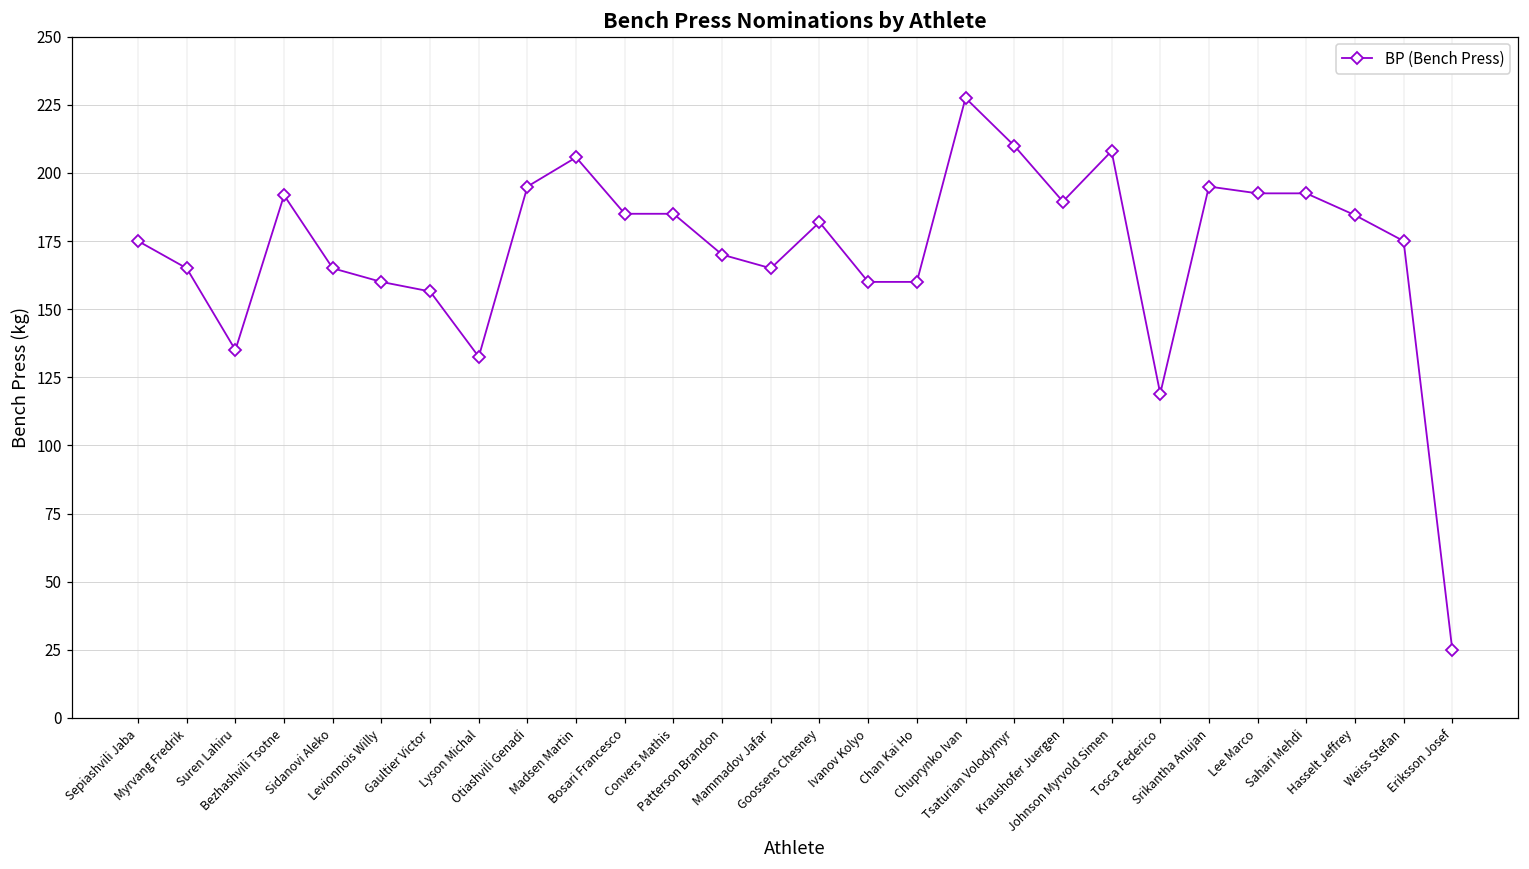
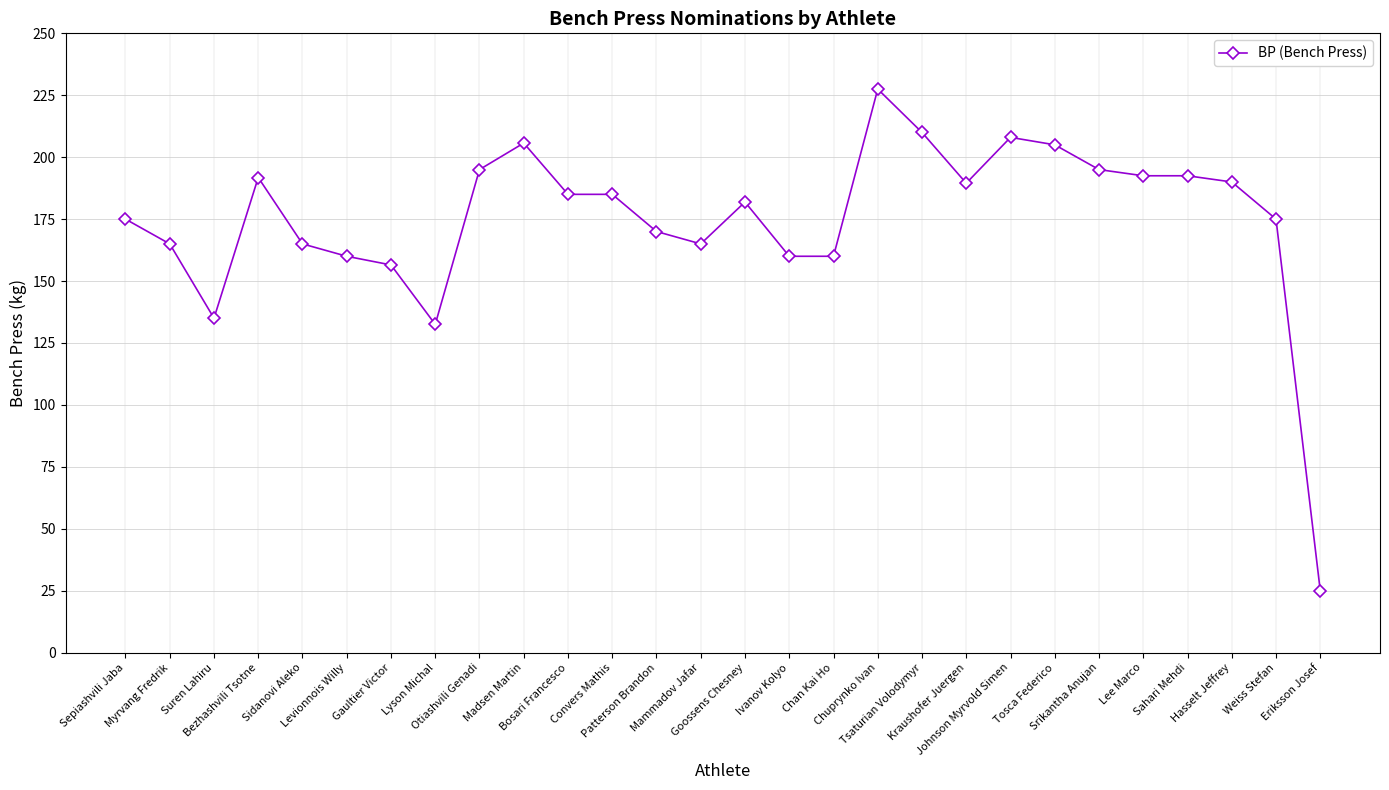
  {
    "Sepiashvili Jaba": 175,
    "Myrvang Fredrik": 165,
    "Suren Lahiru": 135,
    "Bezhashvili Tsotne": 192,
    "Sidanovi Aleko": 165,
    "Levionnois Willy": 160,
    "Gaultier Victor": 157,
    "Lyson Michal": 133,
    "Otiashvili Genadi": 195,
    "Madsen Martin": 206,
    "Bosari Francesco": 185,
    "Convers Mathis": 185,
    "Patterson Brandon": 170,
    "Mammadov Jafar": 165,
    "Goossens Chesney": 182,
    "Ivanov Kolyo": 160,
    "Chan Kai Ho": 160,
    "Chuprynko Ivan": 228,
    "Tsaturian Volodymyr": 210,
    "Kraushofer Juergen": 190,
    "Johnson Myrvold Simen": 208,
-   "Tosca Federico": 119,
+   "Tosca Federico": 205,
    "Srikantha Anujan": 195,
    "Lee Marco": 193,
    "Sahari Mehdi": 193,
-   "Hasselt Jeffrey": 185,
+   "Hasselt Jeffrey": 190,
    "Weiss Stefan": 175,
    "Eriksson Josef": 25
  }
